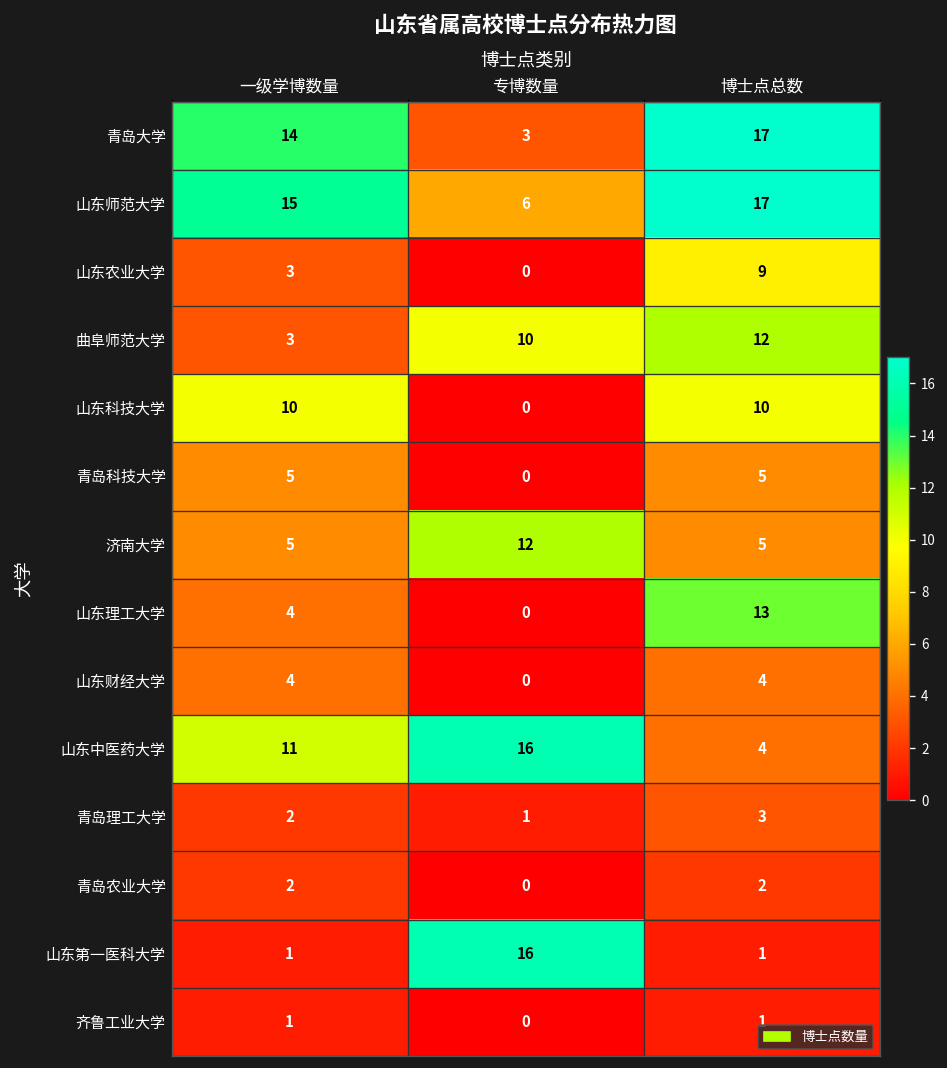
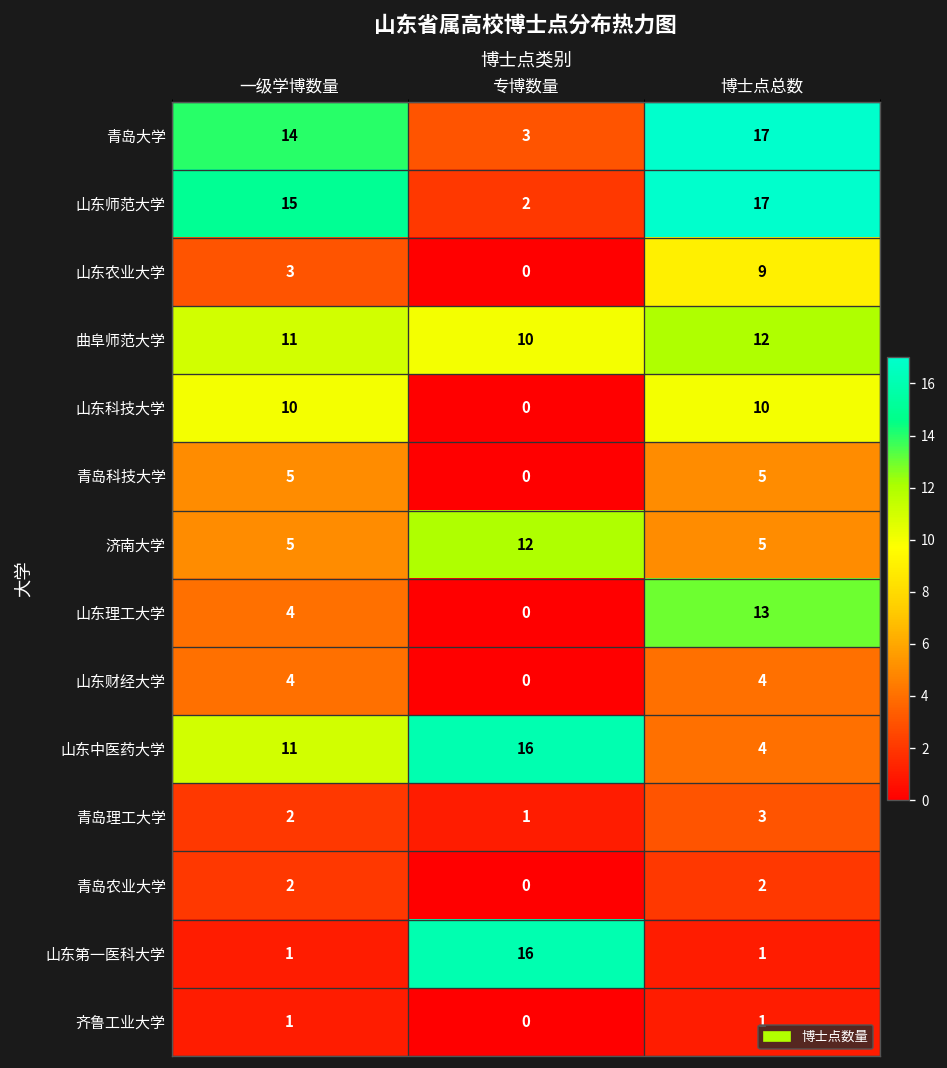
  {
    "青岛大学": {
      "一级学博数量": 14,
      "专博数量": 3,
      "博士点总数": 17
    },
    "山东师范大学": {
      "一级学博数量": 15,
-     "专博数量": 6,
+     "专博数量": 2,
      "博士点总数": 17
    },
    "山东农业大学": {
      "一级学博数量": 3,
      "专博数量": 0,
      "博士点总数": 9
    },
    "曲阜师范大学": {
-     "一级学博数量": 3,
+     "一级学博数量": 11,
      "专博数量": 10,
      "博士点总数": 12
    },
    "山东科技大学": {
      "一级学博数量": 10,
      "专博数量": 0,
      "博士点总数": 10
    },
    "青岛科技大学": {
      "一级学博数量": 5,
      "专博数量": 0,
      "博士点总数": 5
    },
    "济南大学": {
      "一级学博数量": 5,
      "专博数量": 12,
      "博士点总数": 5
    },
    "山东理工大学": {
      "一级学博数量": 4,
      "专博数量": 0,
      "博士点总数": 13
    },
    "山东财经大学": {
      "一级学博数量": 4,
      "专博数量": 0,
      "博士点总数": 4
    },
    "山东中医药大学": {
      "一级学博数量": 11,
      "专博数量": 16,
      "博士点总数": 4
    },
    "青岛理工大学": {
      "一级学博数量": 2,
      "专博数量": 1,
      "博士点总数": 3
    },
    "青岛农业大学": {
      "一级学博数量": 2,
      "专博数量": 0,
      "博士点总数": 2
    },
    "山东第一医科大学": {
      "一级学博数量": 1,
      "专博数量": 16,
      "博士点总数": 1
    },
    "齐鲁工业大学": {
      "一级学博数量": 1,
      "专博数量": 0
    }
  }
